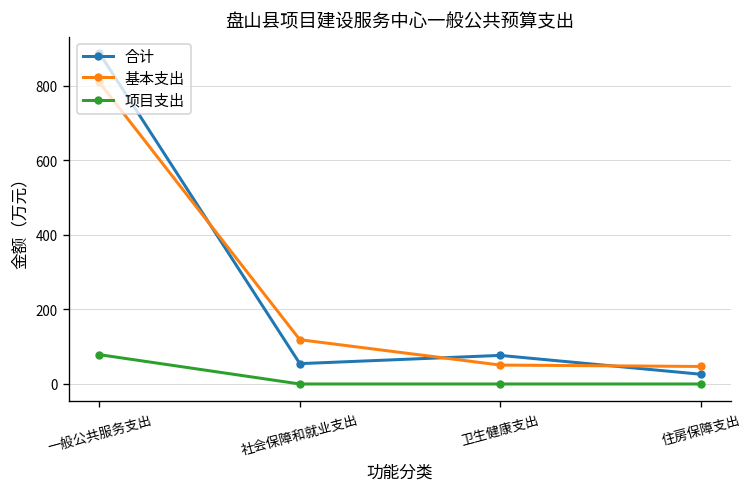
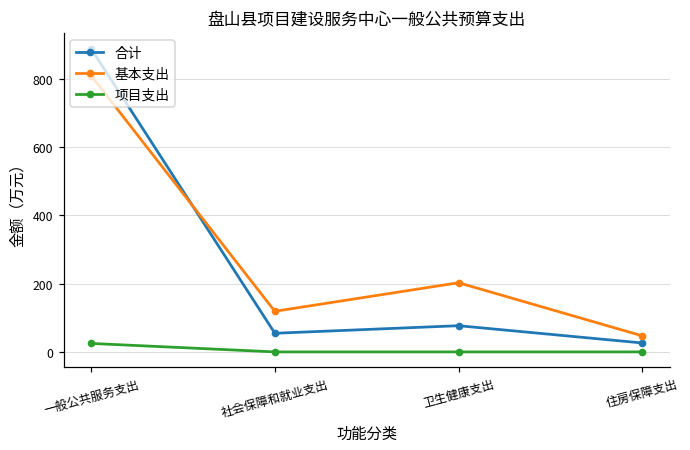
  {
    "合计": {
      "社会保障和就业支出": 50,
      "卫生健康支出": 80,
      "住房保障支出": 30
    },
    "基本支出": {
      "社会保障和就业支出": 120,
-     "卫生健康支出": 50,
+     "卫生健康支出": 200,
      "住房保障支出": 50
    },
    "项目支出": {
-     "一般公共服务支出": 80,
+     "一般公共服务支出": 20,
      "社会保障和就业支出": 0,
      "卫生健康支出": 0,
      "住房保障支出": 0
    }
  }
